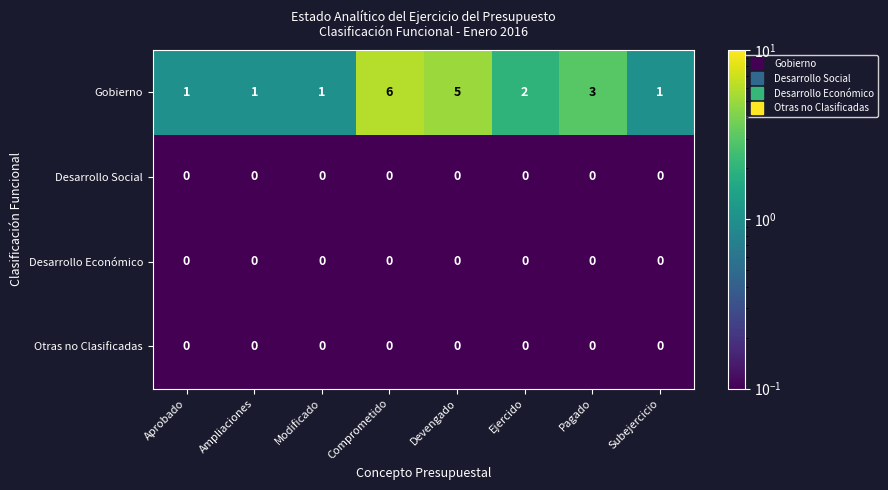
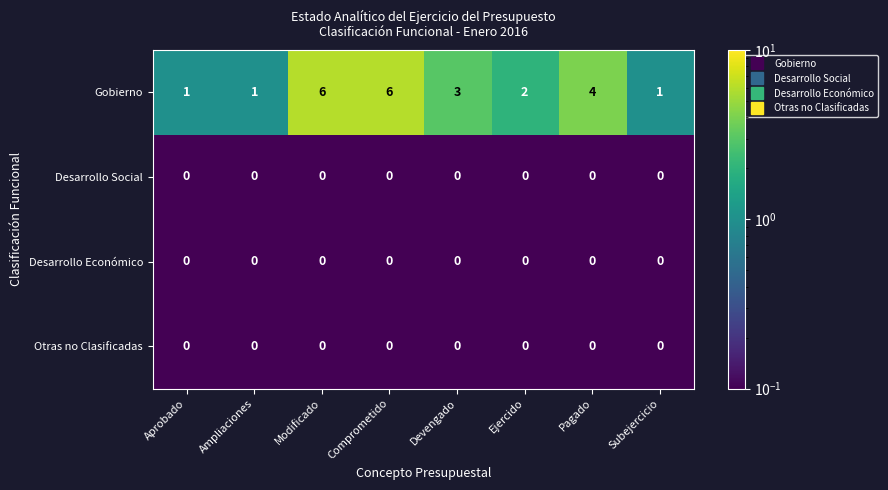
  {
    "Gobierno": {
      "Aprobado": 1,
      "Ampliaciones": 1,
-     "Modificado": 1,
+     "Modificado": 6,
      "Comprometido": 6,
-     "Devengado": 5,
+     "Devengado": 3,
      "Ejercido": 2,
-     "Pagado": 3,
+     "Pagado": 4,
      "Subejercicio": 1
    },
    "Desarrollo Social": {
      "Aprobado": 0,
      "Ampliaciones": 0,
      "Modificado": 0,
      "Comprometido": 0,
      "Devengado": 0,
      "Ejercido": 0,
      "Pagado": 0,
      "Subejercicio": 0
    },
    "Desarrollo Económico": {
      "Aprobado": 0,
      "Ampliaciones": 0,
      "Modificado": 0,
      "Comprometido": 0,
      "Devengado": 0,
      "Ejercido": 0,
      "Pagado": 0,
      "Subejercicio": 0
    },
    "Otras no Clasificadas": {
      "Aprobado": 0,
      "Ampliaciones": 0,
      "Modificado": 0,
      "Comprometido": 0,
      "Devengado": 0,
      "Ejercido": 0,
      "Pagado": 0,
      "Subejercicio": 0
    }
  }
